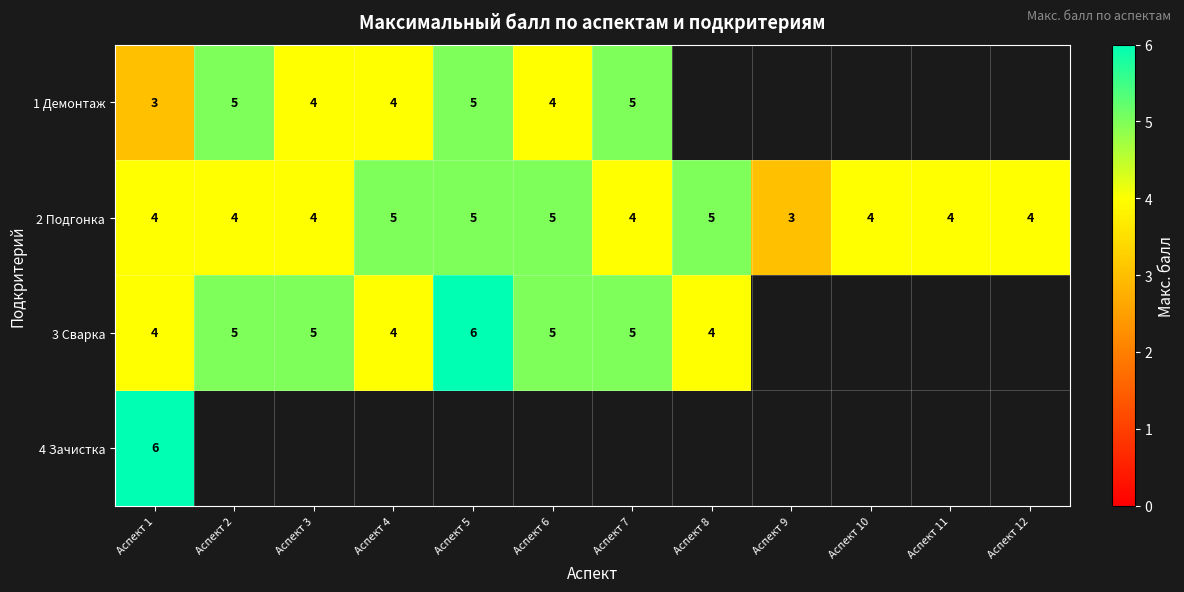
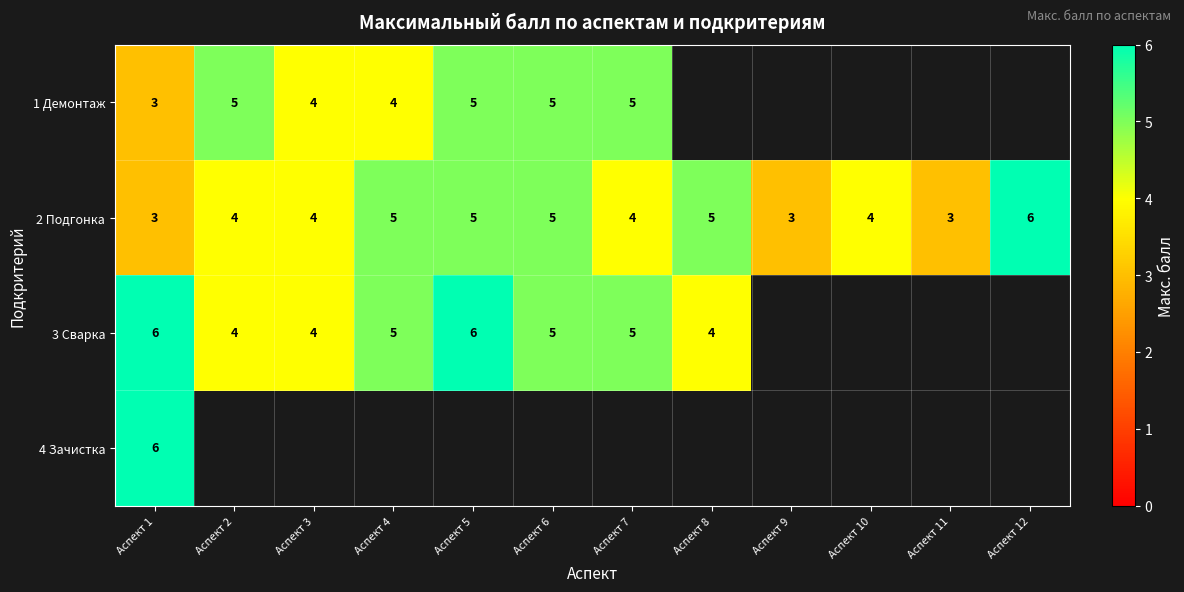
  {
    "1 Демонтаж": {
      "Аспект 1": 3,
      "Аспект 2": 5,
      "Аспект 3": 4,
      "Аспект 4": 4,
      "Аспект 5": 5,
-     "Аспект 6": 4,
+     "Аспект 6": 5,
      "Аспект 7": 5
    },
    "2 Подгонка": {
-     "Аспект 1": 4,
+     "Аспект 1": 3,
      "Аспект 2": 4,
      "Аспект 3": 4,
      "Аспект 4": 5,
      "Аспект 5": 5,
      "Аспект 6": 5,
      "Аспект 7": 4,
      "Аспект 8": 5,
      "Аспект 9": 3,
      "Аспект 10": 4,
-     "Аспект 11": 4,
-     "Аспект 12": 4
+     "Аспект 11": 3,
+     "Аспект 12": 6
    },
    "3 Сварка": {
-     "Аспект 1": 4,
-     "Аспект 2": 5,
-     "Аспект 3": 5,
-     "Аспект 4": 4,
+     "Аспект 1": 6,
+     "Аспект 2": 4,
+     "Аспект 3": 4,
+     "Аспект 4": 5,
      "Аспект 5": 6,
      "Аспект 6": 5,
      "Аспект 7": 5,
      "Аспект 8": 4
    },
    "4 Зачистка": {
      "Аспект 1": 6
    }
  }
